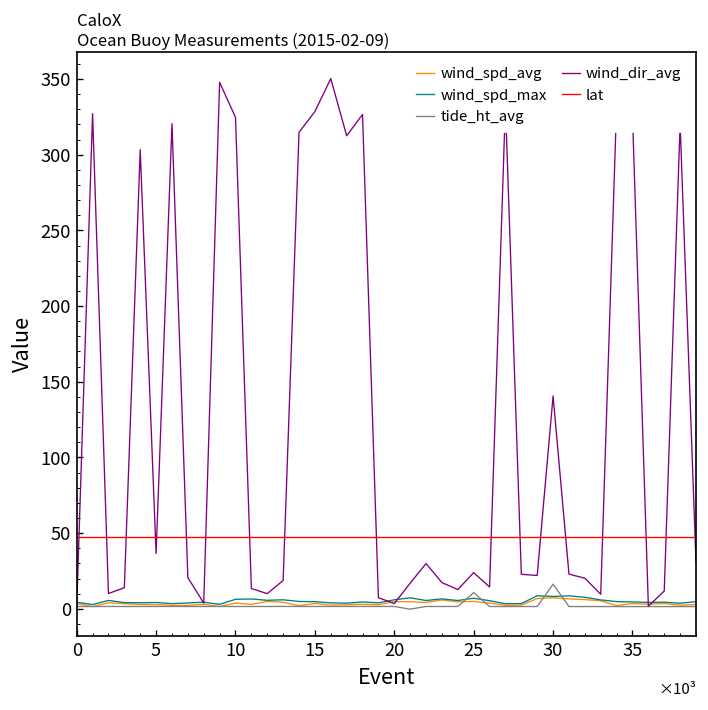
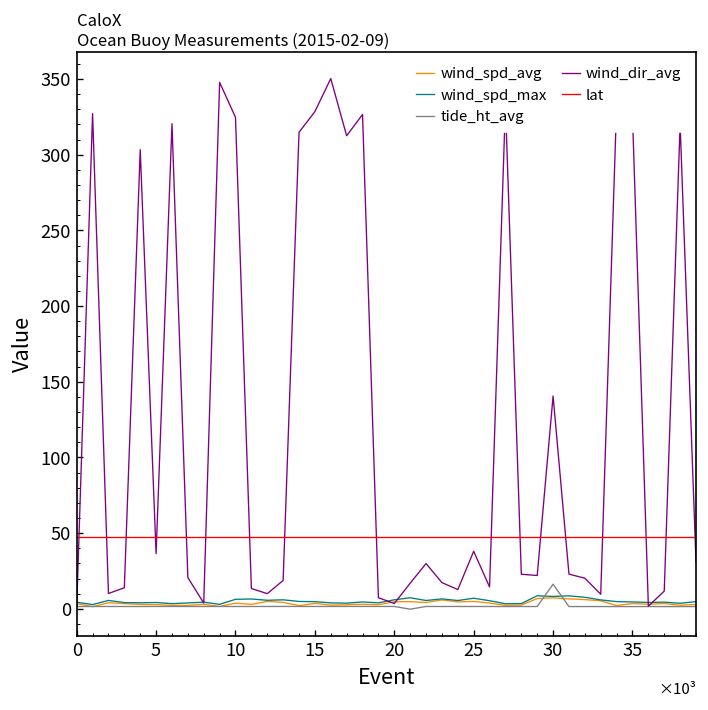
  {
    "wind_spd_avg": {
      "10": 4,
      "25": 5
    },
    "wind_spd_max": {
      "10": 6,
      "25": 7
    },
    "tide_ht_avg": {
      "10": 2,
      "15": 2,
-     "25": 11,
+     "25": 2,
      "30": 16,
      "35": 1
    },
    "wind_dir_avg": {
      "5": 37,
      "10": 325,
      "15": 329,
-     "25": 24,
+     "25": 38,
      "30": 141
    },
    "lat": {
      "0": 48,
      "5": 48,
      "10": 48,
      "15": 48,
      "20": 48,
      "25": 48,
      "30": 48,
      "35": 48
    }
  }
